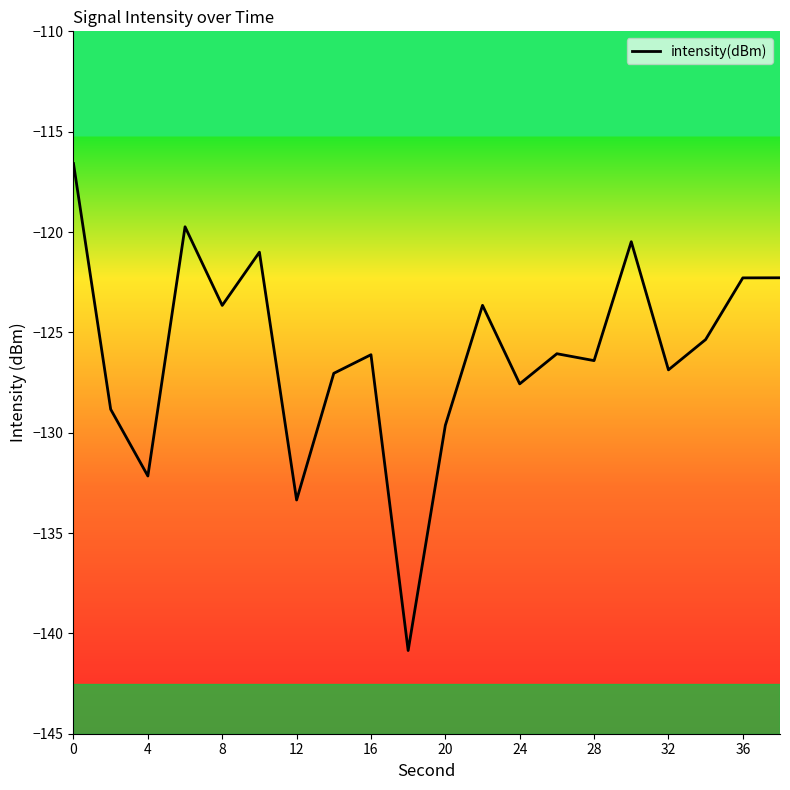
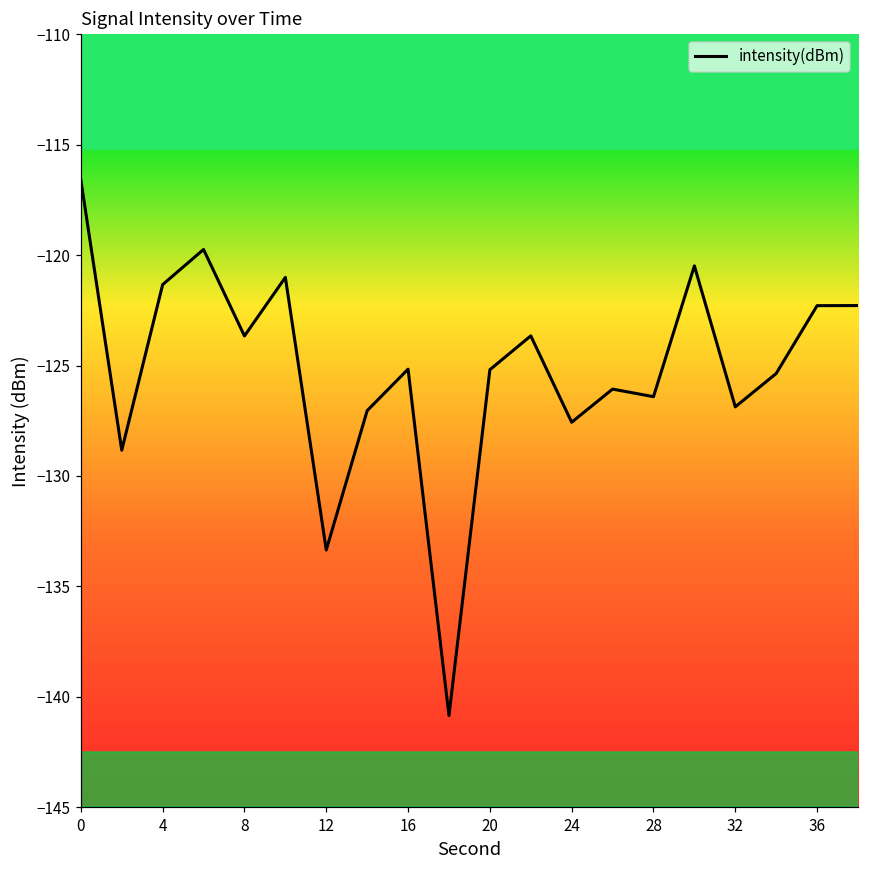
  {
    "0": -116.6,
-   "4": -132.2,
+   "4": -121.3,
    "8": -123.7,
    "12": -133.4,
-   "16": -126.1,
-   "20": -129.6,
+   "16": -125.2,
+   "20": -125.2,
    "24": -127.6,
    "28": -126.4,
    "32": -126.9,
    "36": -122.3
  }
